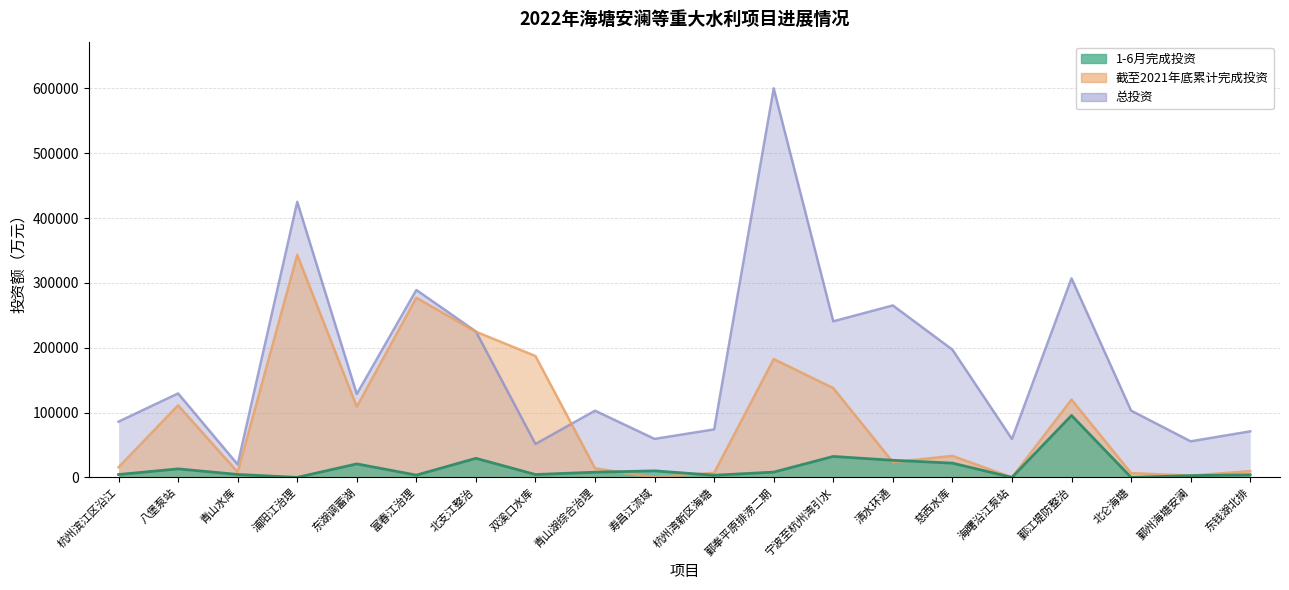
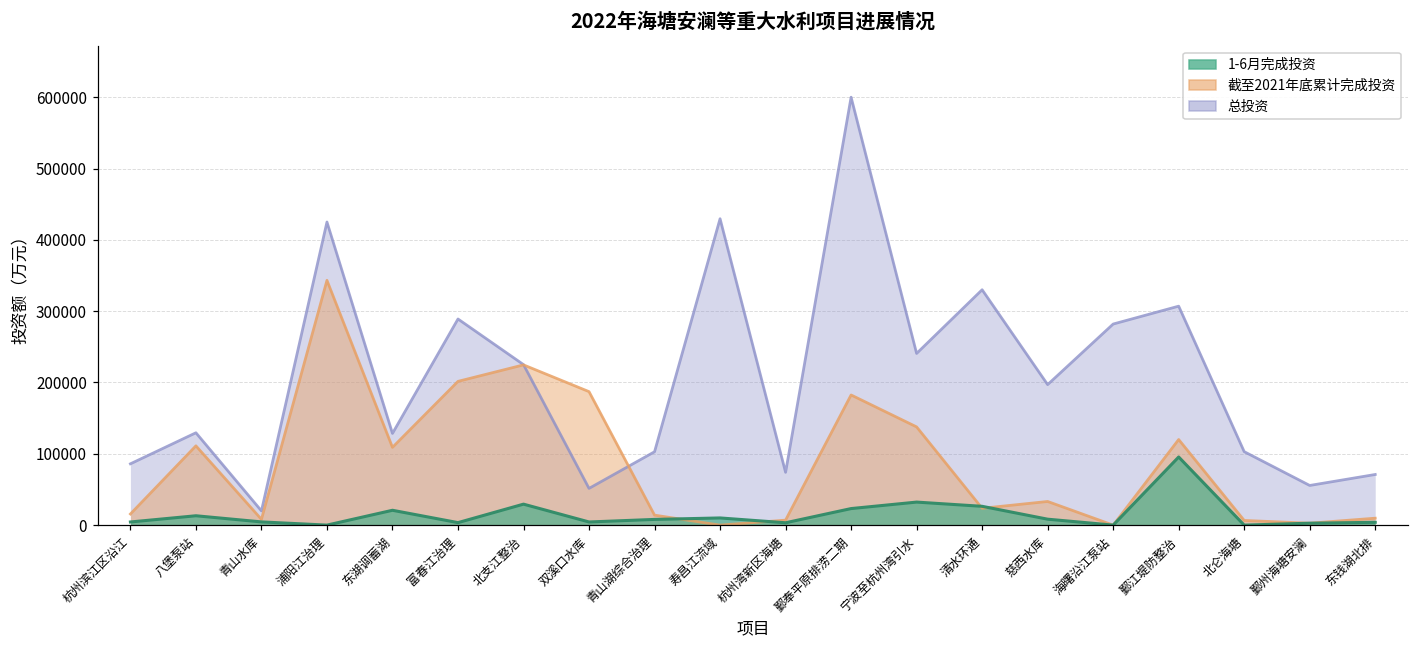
  {
    "总投资": {
      "杭州滨江区沿江": 90000,
      "八堡泵站": 130000,
      "青山水库": 20000,
      "浦阳江治理": 430000,
      "东湖调蓄湖": 130000,
      "富春江治理": 290000,
      "双溪口水库": 50000,
      "青山湖综合治理": 100000,
-     "寿昌江流域": 60000,
+     "寿昌江流域": 430000,
      "杭州湾新区海塘": 70000,
      "鄞奉平原排涝二期": 600000,
      "宁波至杭州湾引水": 240000,
-     "清水环通": 270000,
+     "清水环通": 330000,
      "慈西水库": 200000,
-     "海曙沿江泵站": 60000,
+     "海曙沿江泵站": 280000,
      "鄞江堤防整治": 310000,
      "北仑海塘": 100000,
      "鄞州海塘安澜": 60000,
      "东钱湖北排": 70000
    },
    "截至2021年底累计完成投资": {
      "杭州滨江区沿江": 20000,
      "八堡泵站": 110000,
      "浦阳江治理": 340000,
      "东湖调蓄湖": 110000,
-     "富春江治理": 280000,
+     "富春江治理": 200000,
      "双溪口水库": 190000,
      "青山湖综合治理": 10000,
      "寿昌江流域": 0,
      "鄞奉平原排涝二期": 180000,
      "宁波至杭州湾引水": 140000,
      "慈西水库": 30000,
      "鄞江堤防整治": 120000,
      "北仑海塘": 10000,
      "东钱湖北排": 10000
    },
    "1-6月完成投资": {
      "杭州滨江区沿江": 0,
      "八堡泵站": 10000,
      "浦阳江治理": 0,
      "东湖调蓄湖": 20000,
      "富春江治理": 0,
      "北支江整治": 30000,
      "双溪口水库": 0,
      "青山湖综合治理": 10000,
      "寿昌江流域": 10000,
-     "鄞奉平原排涝二期": 10000,
+     "鄞奉平原排涝二期": 20000,
      "宁波至杭州湾引水": 30000,
-     "慈西水库": 20000,
+     "慈西水库": 10000,
      "鄞江堤防整治": 100000,
      "北仑海塘": 0,
      "东钱湖北排": 0
    }
  }
